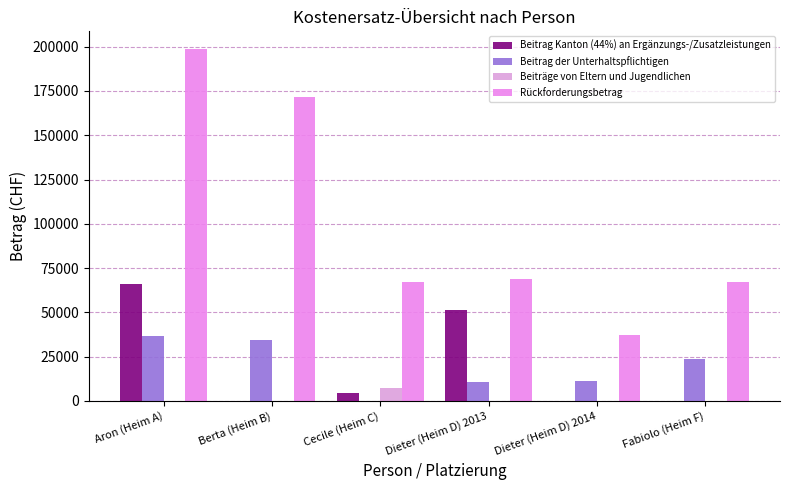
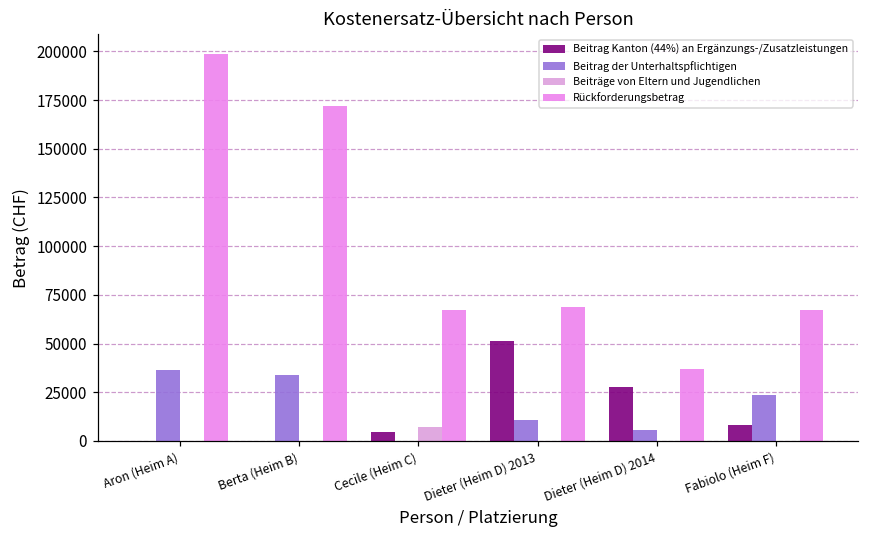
  {
    "Beitrag Kanton (44%) an Ergänzungs-/Zusatzleistungen": {
-     "Aron (Heim A)": 66000,
+     "Aron (Heim A)": 0,
      "Berta (Heim B)": 0,
      "Cecile (Heim C)": 5000,
      "Dieter (Heim D) 2013": 51000,
-     "Dieter (Heim D) 2014": 0,
-     "Fabiolo (Heim F)": 0
+     "Dieter (Heim D) 2014": 28000,
+     "Fabiolo (Heim F)": 8000
    },
    "Beitrag der Unterhaltspflichtigen": {
      "Aron (Heim A)": 37000,
      "Berta (Heim B)": 34000,
      "Cecile (Heim C)": 0,
      "Dieter (Heim D) 2013": 11000,
-     "Dieter (Heim D) 2014": 11000,
+     "Dieter (Heim D) 2014": 5000,
      "Fabiolo (Heim F)": 23000
    }
  }
